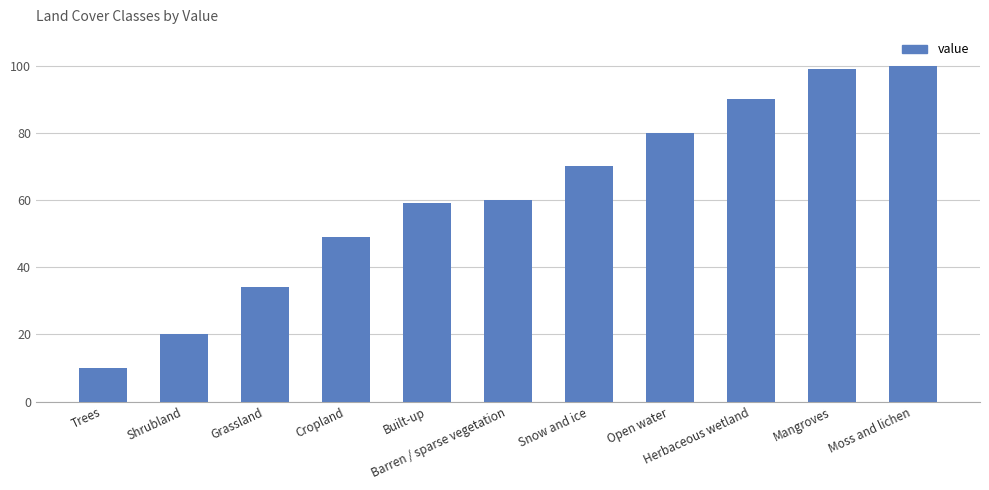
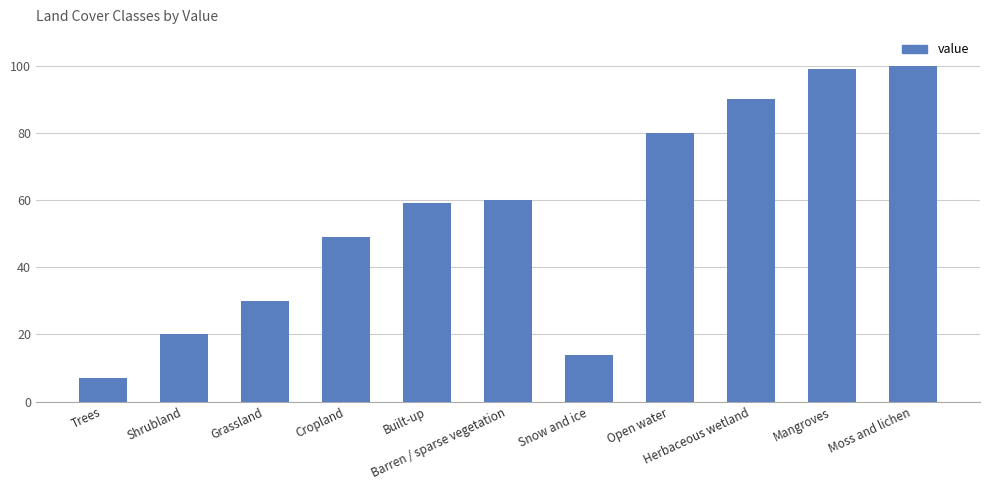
  {
-   "Trees": 10,
+   "Trees": 7,
    "Shrubland": 20,
-   "Grassland": 34,
+   "Grassland": 30,
    "Cropland": 49,
    "Built-up": 59,
    "Barren / sparse vegetation": 60,
-   "Snow and ice": 70,
+   "Snow and ice": 14,
    "Open water": 80,
    "Herbaceous wetland": 90,
    "Mangroves": 99,
    "Moss and lichen": 100
  }
